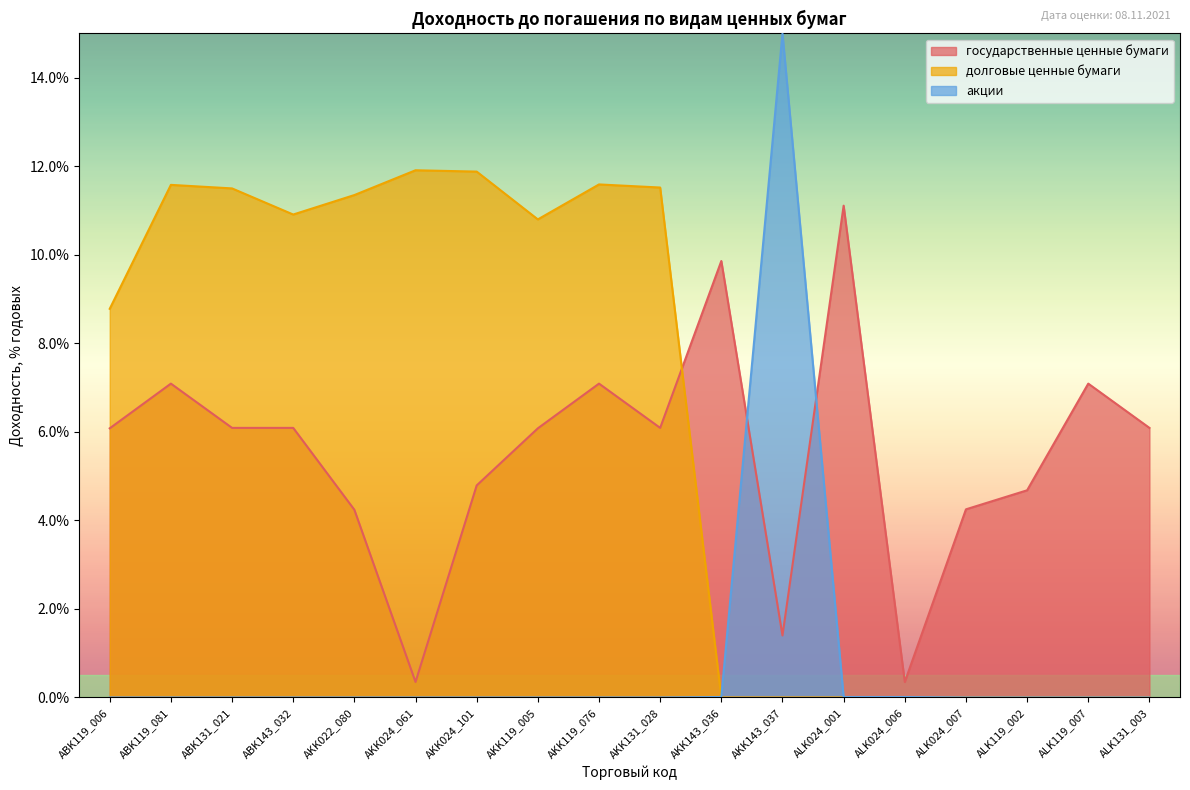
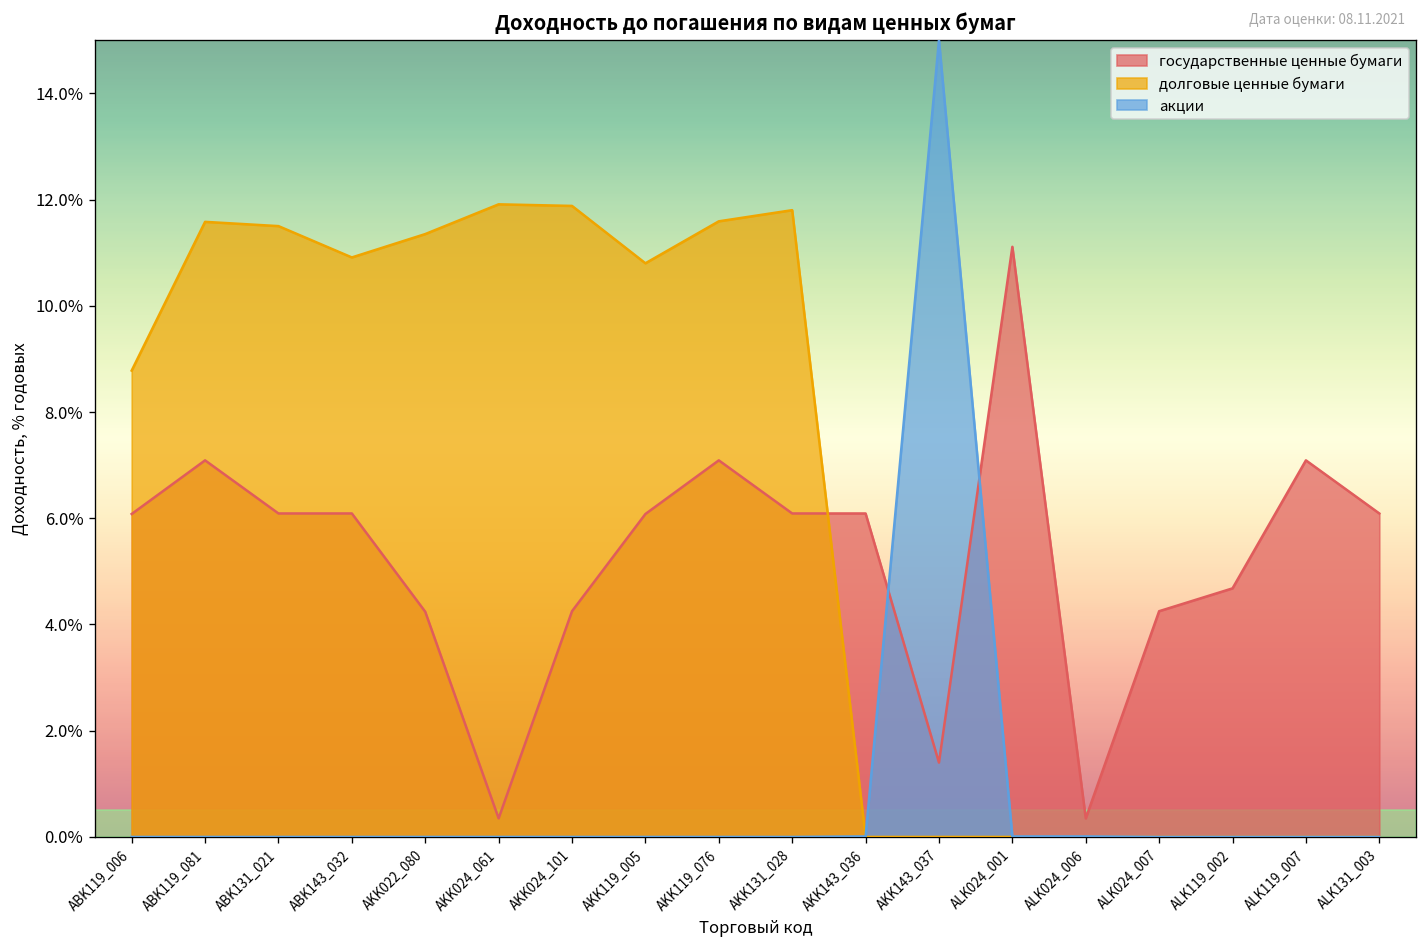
  {
    "государственные ценные бумаги": {
      "ABK119_006": "6.1%",
      "ABK119_081": "7.1%",
      "ABK131_021": "6.1%",
      "ABK143_032": "6.1%",
      "AKK022_080": "4.2%",
-     "AKK024_101": "4.8%",
+     "AKK024_101": "4.3%",
      "AKK119_005": "6.1%",
      "AKK119_076": "7.1%",
      "AKK131_028": "6.1%",
-     "AKK143_036": "9.9%",
+     "AKK143_036": "6.1%",
      "AKK143_037": "1.4%",
      "ALK024_001": "11.1%",
      "ALK024_007": "4.3%",
      "ALK119_002": "4.7%",
      "ALK119_007": "7.1%",
      "ALK131_003": "6.1%"
    },
    "долговые ценные бумаги": {
      "ABK119_006": "8.8%",
      "ABK119_081": "11.6%",
      "ABK131_021": "11.5%",
      "ABK143_032": "10.9%",
      "AKK022_080": "11.4%",
      "AKK024_061": "11.9%",
      "AKK024_101": "11.9%",
      "AKK119_005": "10.8%",
      "AKK119_076": "11.6%",
-     "AKK131_028": "11.5%"
+     "AKK131_028": "11.8%"
    },
    "акции": {
      "AKK143_037": "15.0%"
    }
  }
